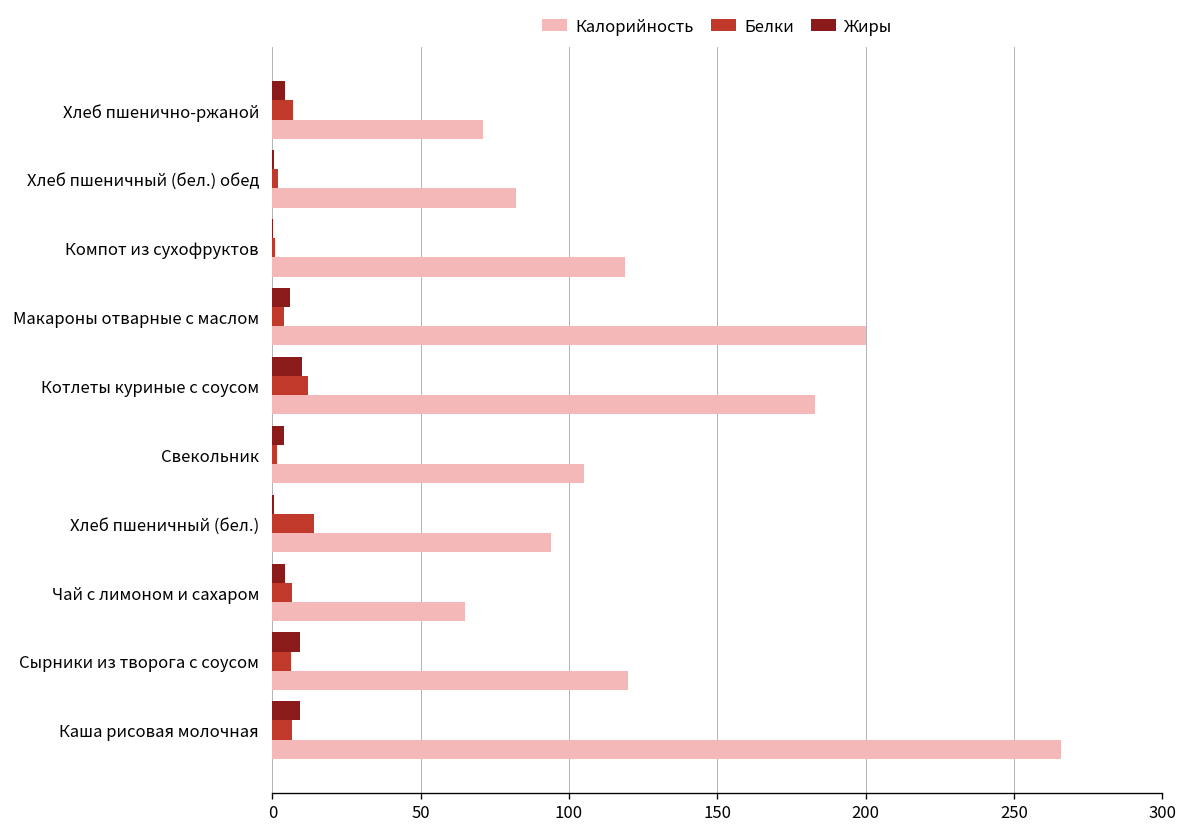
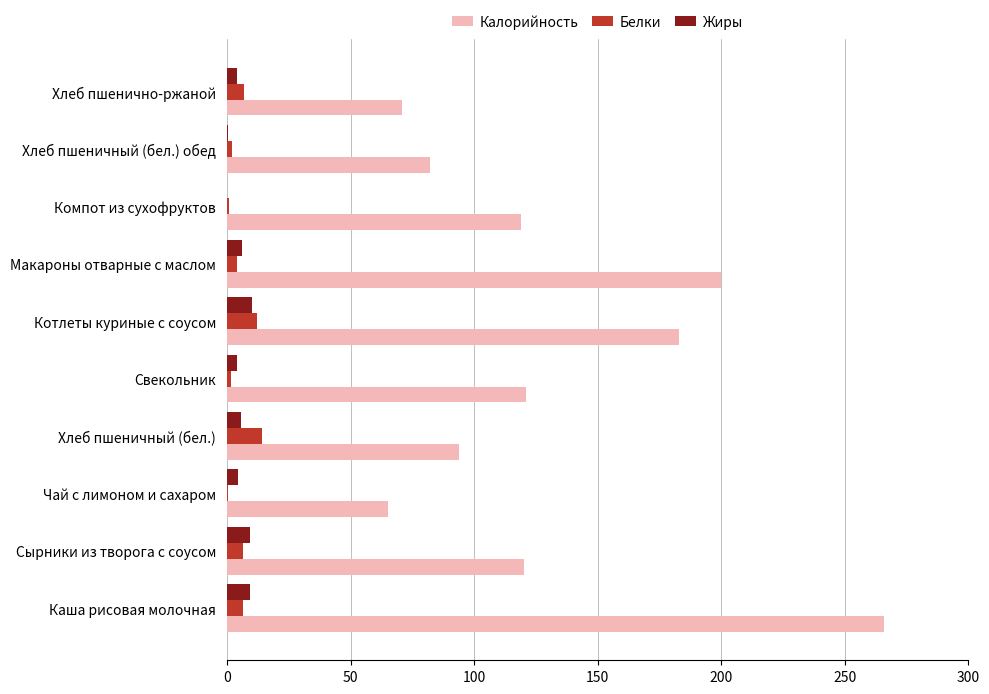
  {
    "Калорийность": {
      "Хлеб пшенично-ржаной": 71,
      "Хлеб пшеничный (бел.) обед": 82,
      "Компот из сухофруктов": 119,
      "Макароны отварные с маслом": 200,
      "Котлеты куриные с соусом": 183,
-     "Свекольник": 105,
+     "Свекольник": 121,
      "Хлеб пшеничный (бел.)": 94,
      "Чай с лимоном и сахаром": 65,
      "Сырники из творога с соусом": 120,
      "Каша рисовая молочная": 266
    },
    "Белки": {
      "Хлеб пшенично-ржаной": 7,
      "Хлеб пшеничный (бел.) обед": 2,
      "Макароны отварные с маслом": 4,
      "Котлеты куриные с соусом": 12,
      "Свекольник": 2,
      "Хлеб пшеничный (бел.)": 14,
-     "Чай с лимоном и сахаром": 7,
+     "Чай с лимоном и сахаром": 0,
      "Сырники из творога с соусом": 6,
      "Каша рисовая молочная": 7
    },
    "Жиры": {
      "Хлеб пшенично-ржаной": 4,
      "Макароны отварные с маслом": 6,
      "Котлеты куриные с соусом": 10,
      "Свекольник": 4,
-     "Хлеб пшеничный (бел.)": 0,
+     "Хлеб пшеничный (бел.)": 6,
      "Чай с лимоном и сахаром": 4,
      "Сырники из творога с соусом": 9,
      "Каша рисовая молочная": 9
    }
  }
